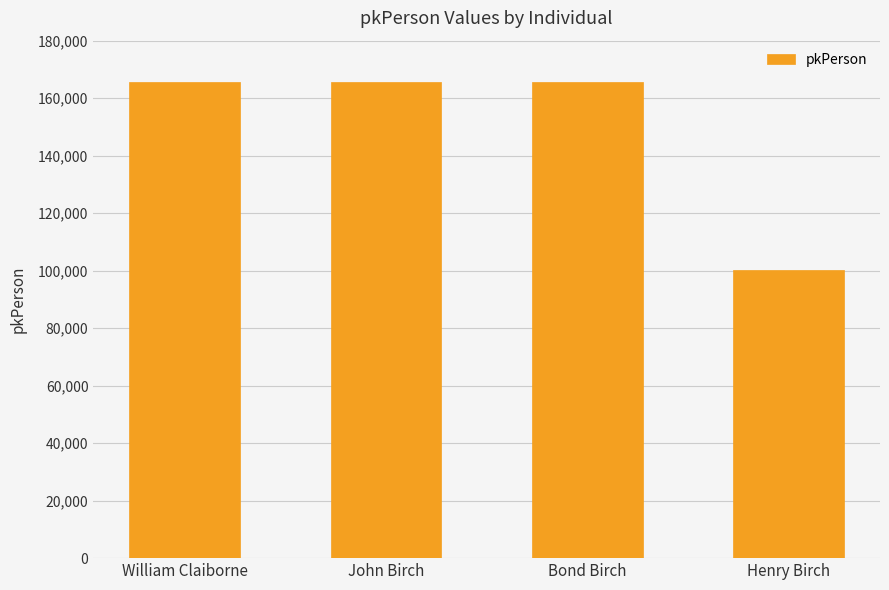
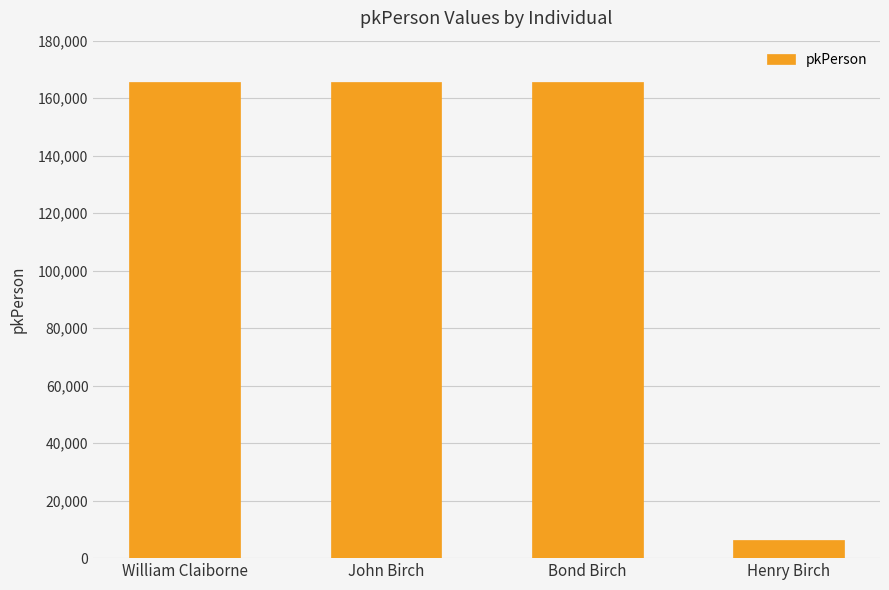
  {
    "William Claiborne": "166,000",
    "John Birch": "166,000",
    "Bond Birch": "166,000",
-   "Henry Birch": "100,000"
+   "Henry Birch": "6,000"
  }
